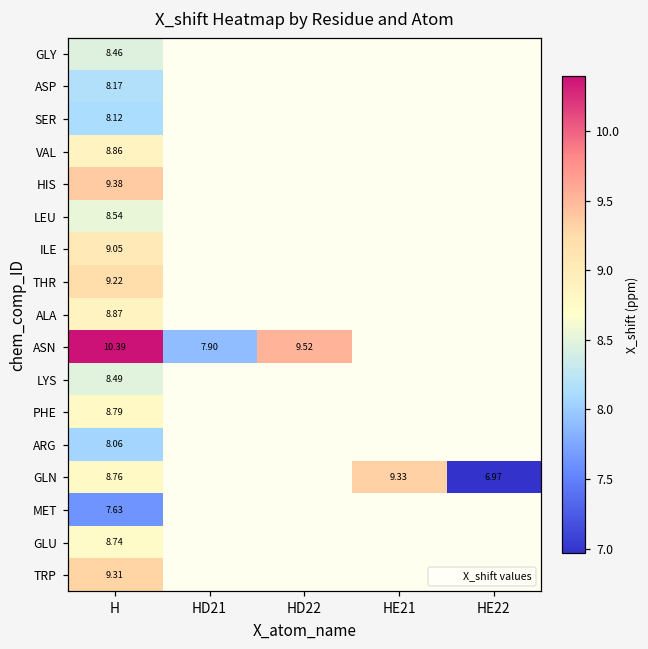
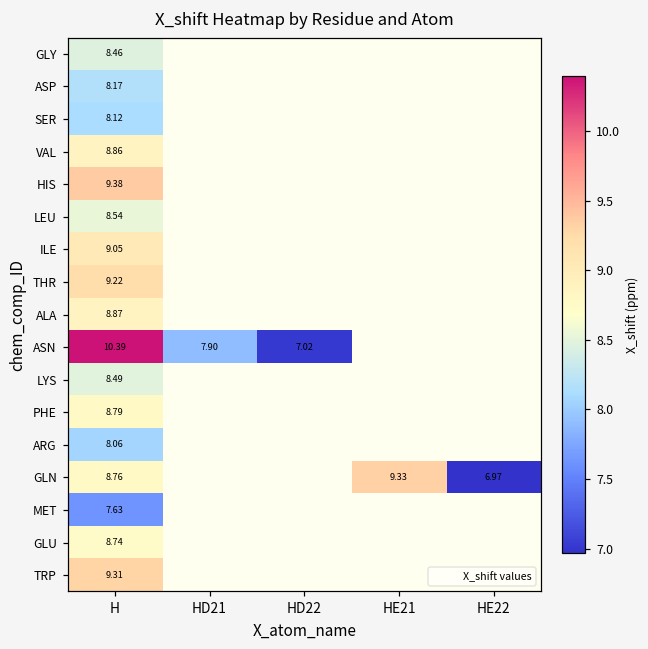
  {
    "GLY": {
      "H": 8.46
    },
    "ASP": {
      "H": 8.17
    },
    "SER": {
      "H": 8.12
    },
    "VAL": {
      "H": 8.86
    },
    "HIS": {
      "H": 9.38
    },
    "LEU": {
      "H": 8.54
    },
    "ILE": {
      "H": 9.05
    },
    "THR": {
      "H": 9.22
    },
    "ALA": {
      "H": 8.87
    },
    "ASN": {
      "H": 10.39,
      "HD21": 7.90,
-     "HD22": 9.52
+     "HD22": 7.02
    },
    "LYS": {
      "H": 8.49
    },
    "PHE": {
      "H": 8.79
    },
    "ARG": {
      "H": 8.06
    },
    "GLN": {
      "H": 8.76,
      "HE21": 9.33,
      "HE22": 6.97
    },
    "MET": {
      "H": 7.63
    },
    "GLU": {
      "H": 8.74
    },
    "TRP": {
      "H": 9.31
    }
  }
